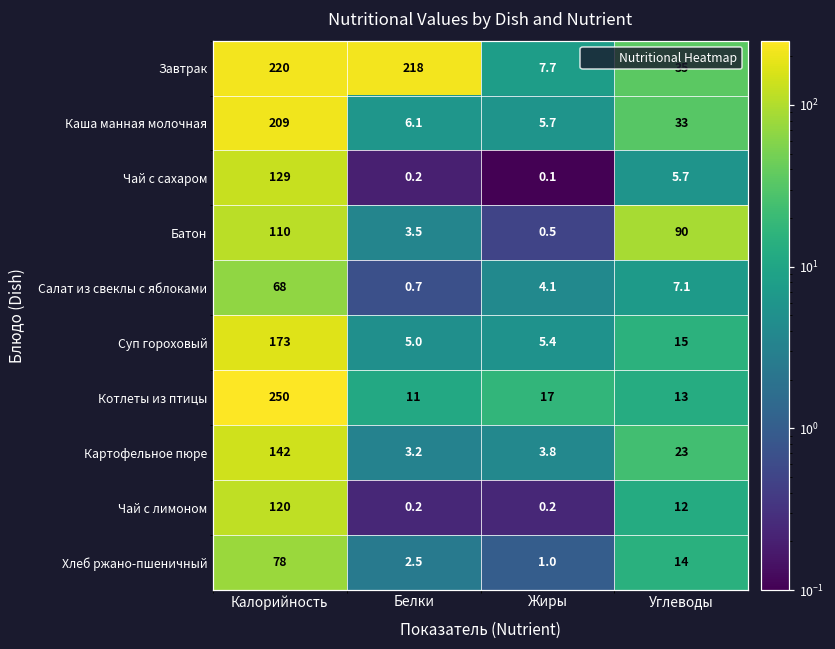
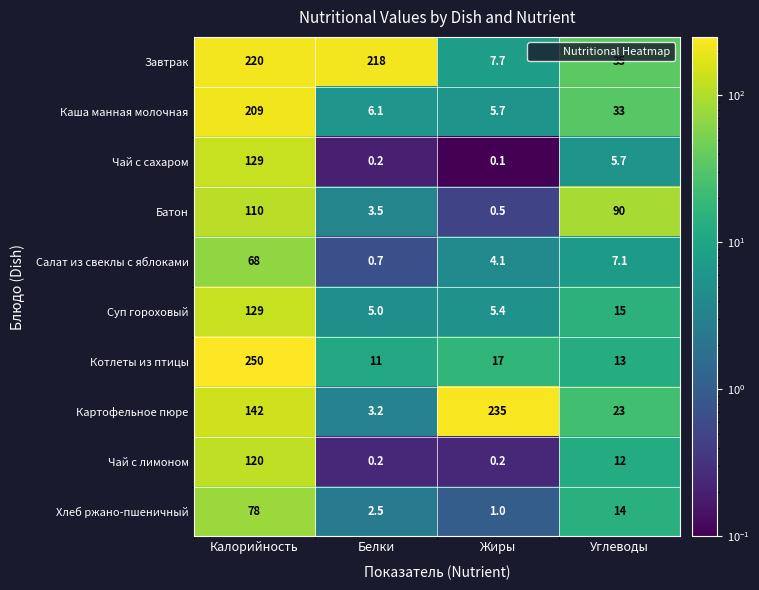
  {
    "Завтрак": {
      "Калорийность": 220,
      "Белки": 218,
      "Жиры": 7.7
    },
    "Каша манная молочная": {
      "Калорийность": 209,
      "Белки": 6.1,
      "Жиры": 5.7,
      "Углеводы": 33
    },
    "Чай с сахаром": {
      "Калорийность": 129,
      "Белки": 0.2,
      "Жиры": 0.1,
      "Углеводы": 5.7
    },
    "Батон": {
      "Калорийность": 110,
      "Белки": 3.5,
      "Жиры": 0.5,
      "Углеводы": 90
    },
    "Салат из свеклы с яблоками": {
      "Калорийность": 68,
      "Белки": 0.7,
      "Жиры": 4.1,
      "Углеводы": 7.1
    },
    "Суп гороховый": {
-     "Калорийность": 173,
+     "Калорийность": 129,
      "Белки": 5.0,
      "Жиры": 5.4,
      "Углеводы": 15
    },
    "Котлеты из птицы": {
      "Калорийность": 250,
      "Белки": 11,
      "Жиры": 17,
      "Углеводы": 13
    },
    "Картофельное пюре": {
      "Калорийность": 142,
      "Белки": 3.2,
-     "Жиры": 3.8,
+     "Жиры": 235,
      "Углеводы": 23
    },
    "Чай с лимоном": {
      "Калорийность": 120,
      "Белки": 0.2,
      "Жиры": 0.2,
      "Углеводы": 12
    },
    "Хлеб ржано-пшеничный": {
      "Калорийность": 78,
      "Белки": 2.5,
      "Жиры": 1.0,
      "Углеводы": 14
    }
  }
